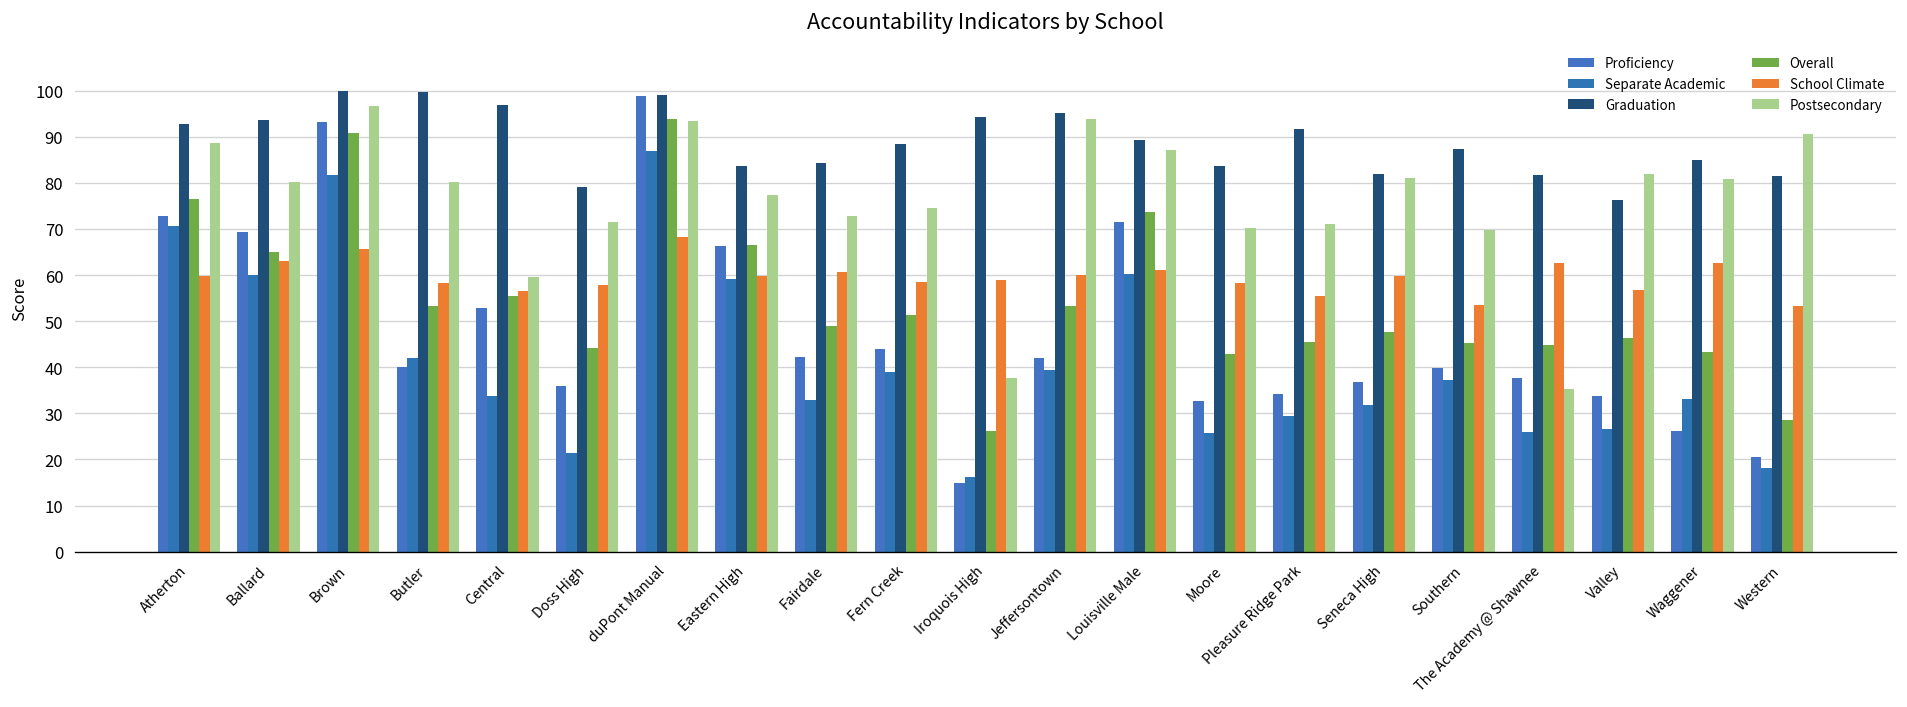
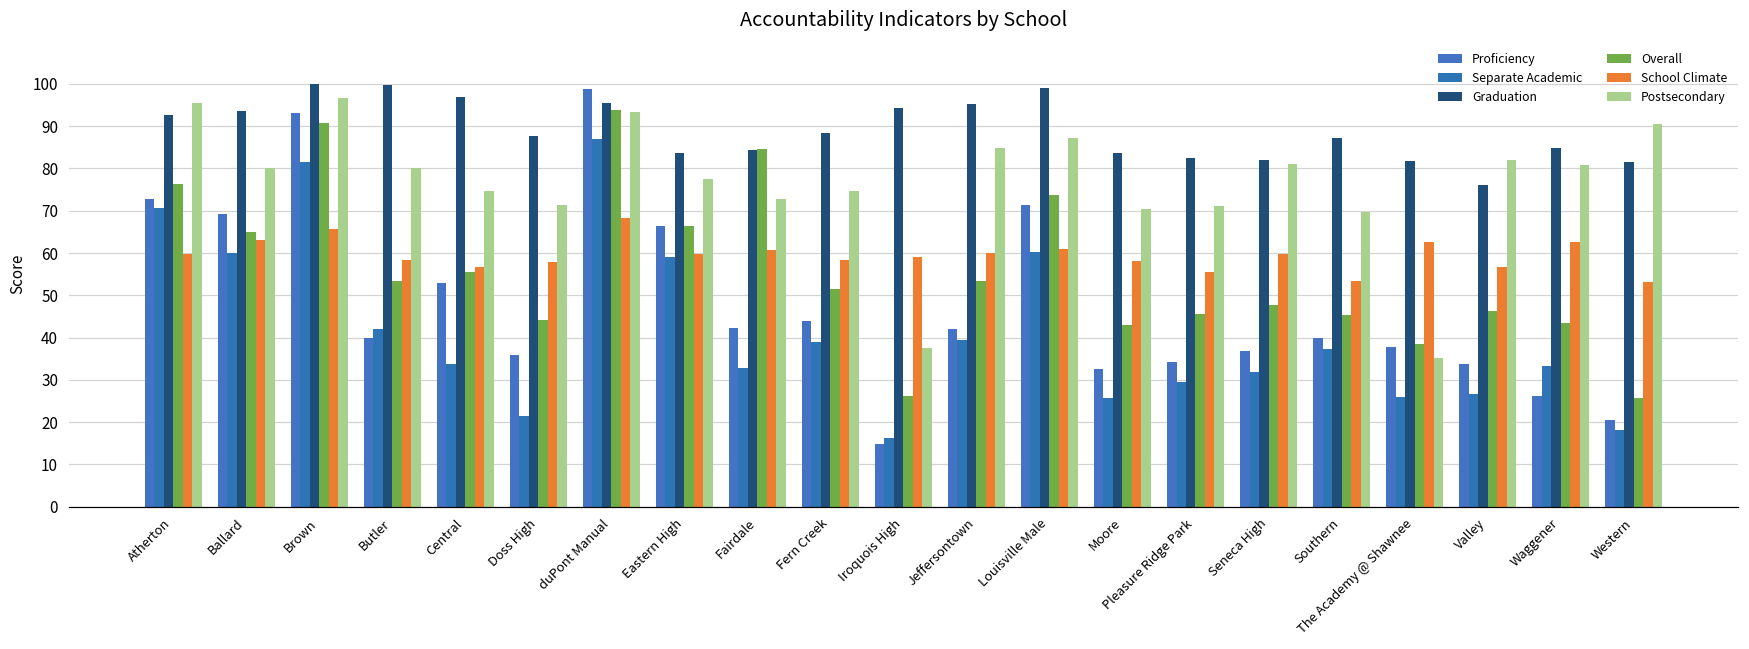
  {
    "Graduation": {
      "Atherton": 93,
      "Ballard": 94,
      "Brown": 100,
      "Butler": 100,
      "Central": 97,
-     "Doss High": 79,
-     "duPont Manual": 99,
+     "Doss High": 88,
+     "duPont Manual": 95,
      "Eastern High": 84,
      "Fairdale": 84,
      "Fern Creek": 88,
      "Iroquois High": 94,
      "Jeffersontown": 95,
-     "Louisville Male": 89,
+     "Louisville Male": 99,
      "Moore": 84,
-     "Pleasure Ridge Park": 92,
+     "Pleasure Ridge Park": 83,
      "Seneca High": 82,
      "Southern": 87,
      "The Academy @ Shawnee": 82,
      "Valley": 76,
      "Waggener": 85,
      "Western": 82
    },
    "Overall": {
      "Atherton": 76,
      "Ballard": 65,
      "Brown": 91,
      "Butler": 53,
      "Central": 55,
      "Doss High": 44,
      "duPont Manual": 94,
      "Eastern High": 67,
-     "Fairdale": 49,
+     "Fairdale": 85,
      "Fern Creek": 51,
      "Iroquois High": 26,
      "Jeffersontown": 53,
      "Louisville Male": 74,
      "Moore": 43,
      "Pleasure Ridge Park": 46,
      "Seneca High": 48,
      "Southern": 45,
-     "The Academy @ Shawnee": 45,
+     "The Academy @ Shawnee": 39,
      "Valley": 46,
      "Waggener": 43,
-     "Western": 29
+     "Western": 26
    },
    "School Climate": {
      "Atherton": 60,
      "Ballard": 63,
      "Brown": 66,
      "Butler": 58,
      "Central": 57,
      "Doss High": 58,
      "duPont Manual": 68,
      "Eastern High": 60,
      "Fairdale": 61,
      "Fern Creek": 58,
      "Iroquois High": 59,
      "Jeffersontown": 60,
      "Louisville Male": 61,
      "Moore": 58,
      "Pleasure Ridge Park": 56,
      "Seneca High": 60,
      "Southern": 53,
      "The Academy @ Shawnee": 63,
      "Valley": 57,
      "Waggener": 63,
      "Western": 53
    },
    "Postsecondary": {
-     "Atherton": 89,
+     "Atherton": 96,
      "Ballard": 80,
      "Brown": 97,
      "Butler": 80,
-     "Central": 60,
+     "Central": 75,
      "Doss High": 71,
      "duPont Manual": 93,
      "Eastern High": 77,
      "Fairdale": 73,
      "Fern Creek": 75,
      "Iroquois High": 38,
-     "Jeffersontown": 94,
+     "Jeffersontown": 85,
      "Louisville Male": 87,
      "Moore": 70,
      "Pleasure Ridge Park": 71,
      "Seneca High": 81,
      "Southern": 70,
      "The Academy @ Shawnee": 35,
      "Valley": 82,
      "Waggener": 81,
      "Western": 91
    }
  }
